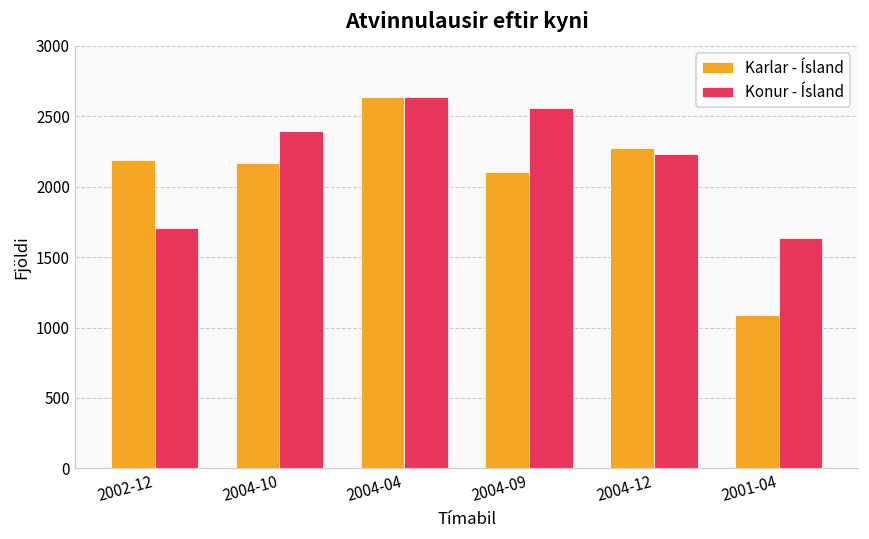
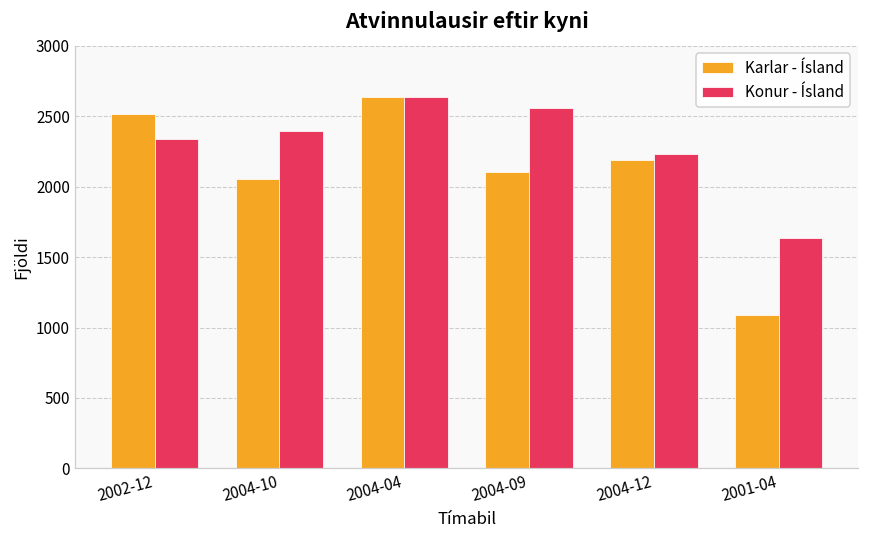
  {
    "Karlar - Ísland": {
-     "2002-12": 2190,
-     "2004-10": 2170,
+     "2002-12": 2520,
+     "2004-10": 2050,
      "2004-04": 2640,
      "2004-09": 2100,
-     "2004-12": 2280,
+     "2004-12": 2190,
      "2001-04": 1090
    },
    "Konur - Ísland": {
-     "2002-12": 1710,
+     "2002-12": 2340,
      "2004-10": 2400,
      "2004-04": 2640,
      "2004-09": 2560,
      "2004-12": 2230,
      "2001-04": 1630
    }
  }
